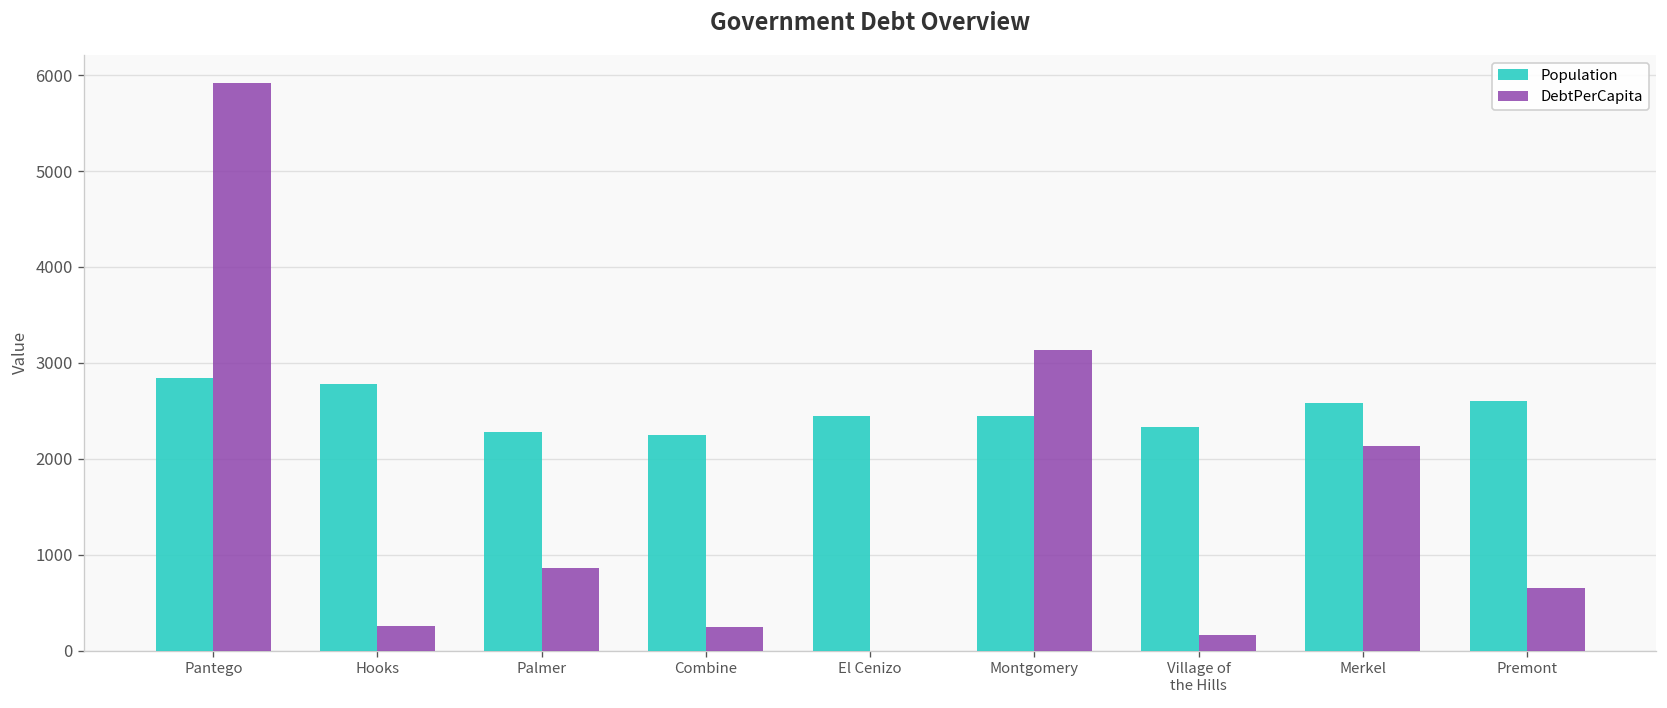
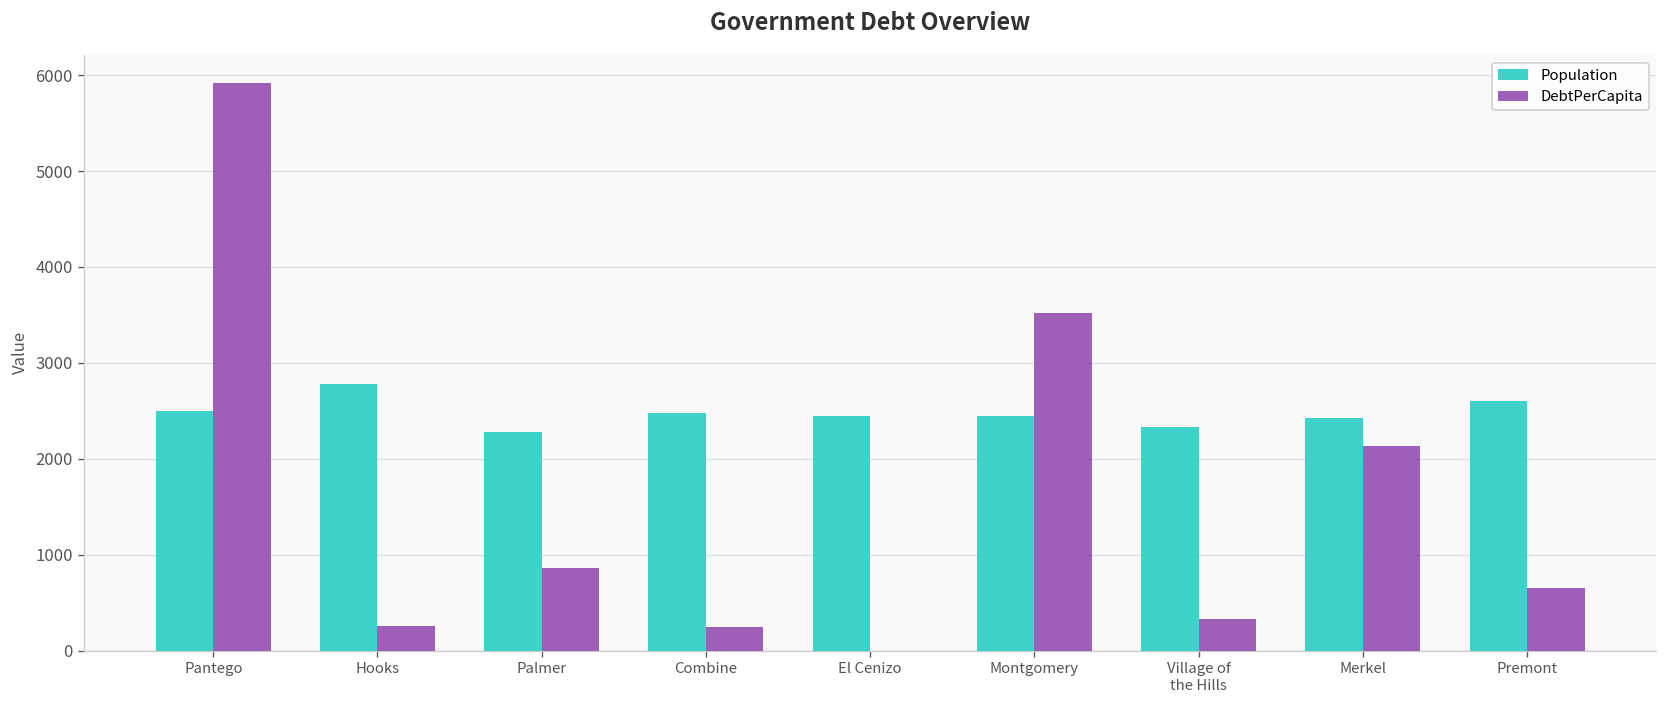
  {
    "Population": {
-     "Pantego": 2800,
+     "Pantego": 2500,
      "Hooks": 2800,
      "Palmer": 2300,
-     "Combine": 2200,
+     "Combine": 2500,
      "El Cenizo": 2500,
      "Montgomery": 2400,
      "Village of the Hills": 2300,
-     "Merkel": 2600,
+     "Merkel": 2400,
      "Premont": 2600
    },
    "DebtPerCapita": {
      "Pantego": 5900,
      "Hooks": 300,
      "Palmer": 900,
      "Combine": 200,
      "El Cenizo": 0,
-     "Montgomery": 3100,
-     "Village of the Hills": 200,
+     "Montgomery": 3500,
+     "Village of the Hills": 300,
      "Merkel": 2100,
      "Premont": 600
    }
  }
